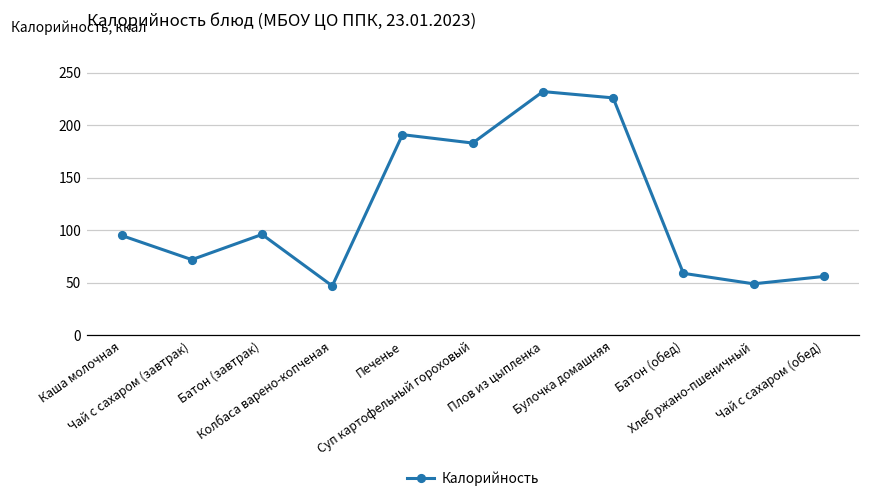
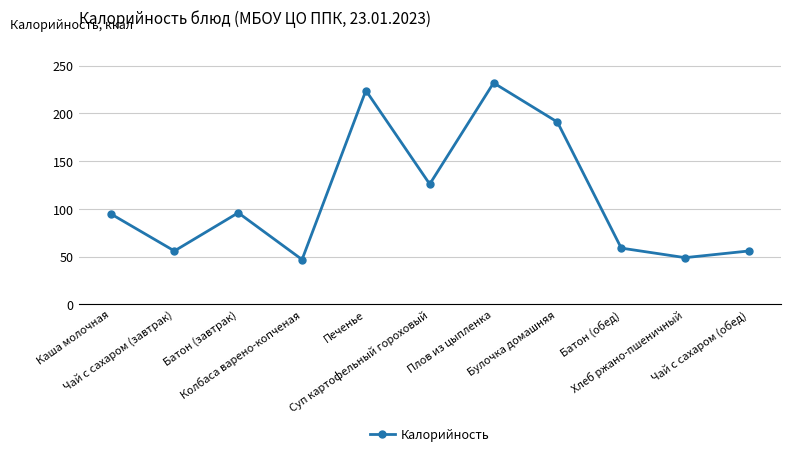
  {
    "Каша молочная": 100,
-   "Чай с сахаром (завтрак)": 70,
+   "Чай с сахаром (завтрак)": 60,
    "Батон (завтрак)": 100,
    "Колбаса варено-копченая": 50,
-   "Печенье": 190,
-   "Суп картофельный гороховый": 180,
+   "Печенье": 220,
+   "Суп картофельный гороховый": 130,
    "Плов из цыпленка": 230,
-   "Булочка домашняя": 230,
+   "Булочка домашняя": 190,
    "Батон (обед)": 60,
    "Хлеб ржано-пшеничный": 50,
    "Чай с сахаром (обед)": 60
  }
